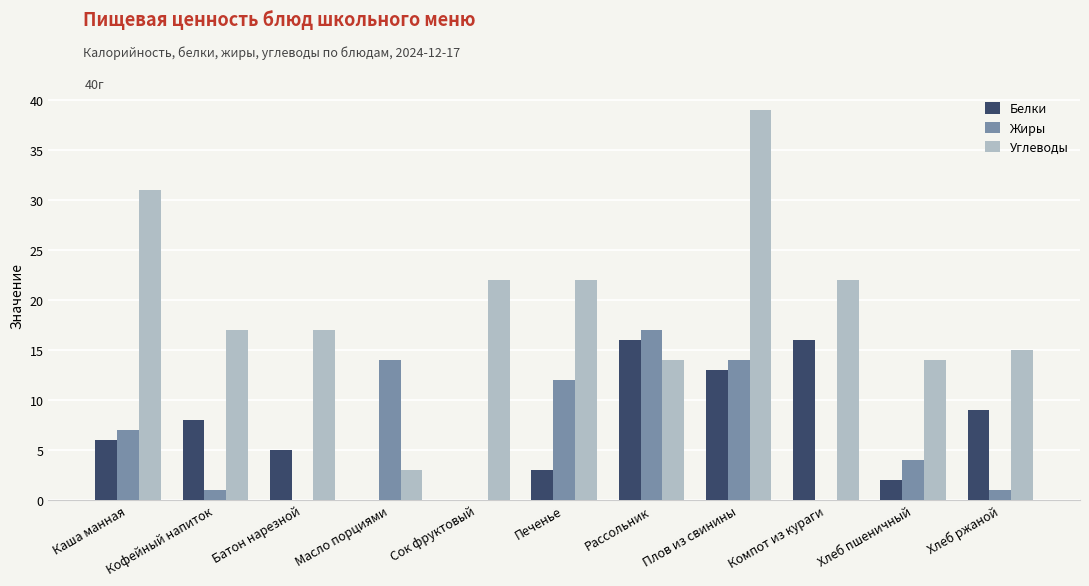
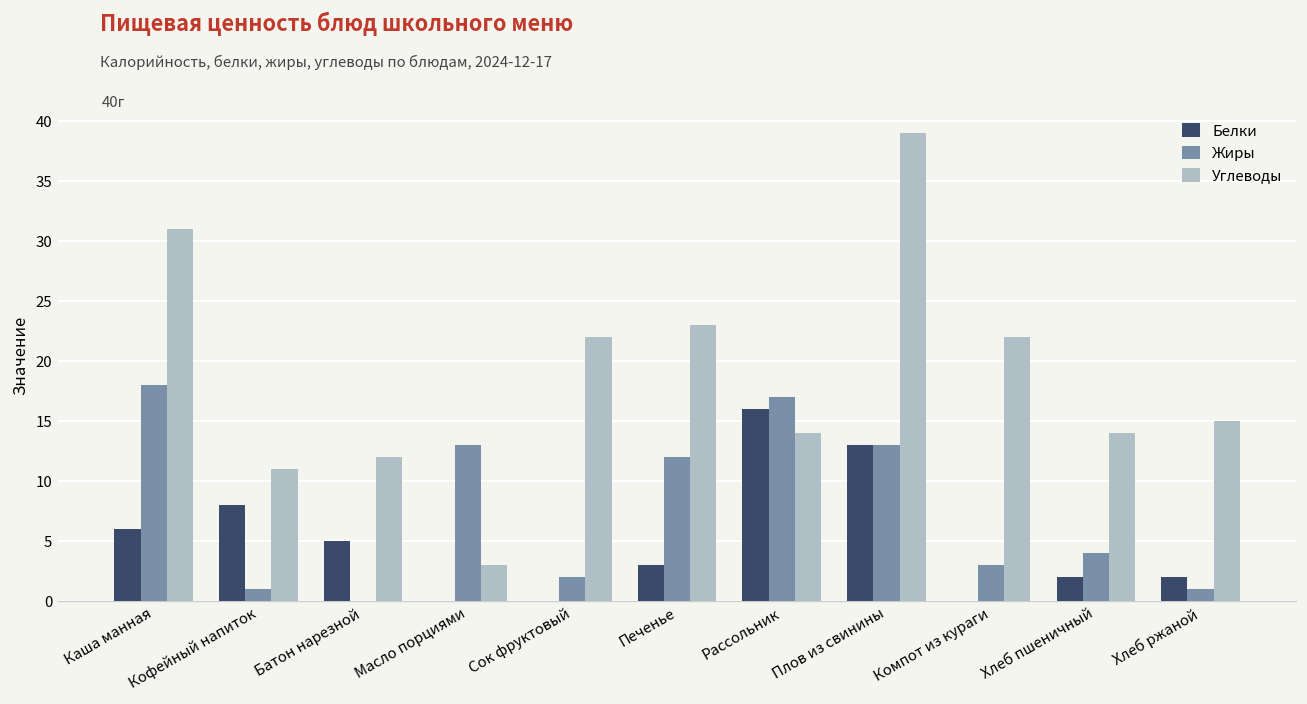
  {
    "Белки": {
      "Каша манная": 6,
      "Кофейный напиток": 8,
      "Батон нарезной": 5,
      "Масло порциями": 0,
      "Сок фруктовый": 0,
      "Печенье": 3,
      "Рассольник": 16,
      "Плов из свинины": 13,
-     "Компот из кураги": 16,
+     "Компот из кураги": 0,
      "Хлеб пшеничный": 2,
-     "Хлеб ржаной": 9
+     "Хлеб ржаной": 2
    },
    "Жиры": {
-     "Каша манная": 7,
+     "Каша манная": 18,
      "Кофейный напиток": 1,
      "Батон нарезной": 0,
-     "Масло порциями": 14,
-     "Сок фруктовый": 0,
+     "Масло порциями": 13,
+     "Сок фруктовый": 2,
      "Печенье": 12,
      "Рассольник": 17,
-     "Плов из свинины": 14,
-     "Компот из кураги": 0,
+     "Плов из свинины": 13,
+     "Компот из кураги": 3,
      "Хлеб пшеничный": 4,
      "Хлеб ржаной": 1
    },
    "Углеводы": {
      "Каша манная": 31,
-     "Кофейный напиток": 17,
-     "Батон нарезной": 17,
+     "Кофейный напиток": 11,
+     "Батон нарезной": 12,
      "Масло порциями": 3,
      "Сок фруктовый": 22,
-     "Печенье": 22,
+     "Печенье": 23,
      "Рассольник": 14,
      "Плов из свинины": 39,
      "Компот из кураги": 22,
      "Хлеб пшеничный": 14,
      "Хлеб ржаной": 15
    }
  }
